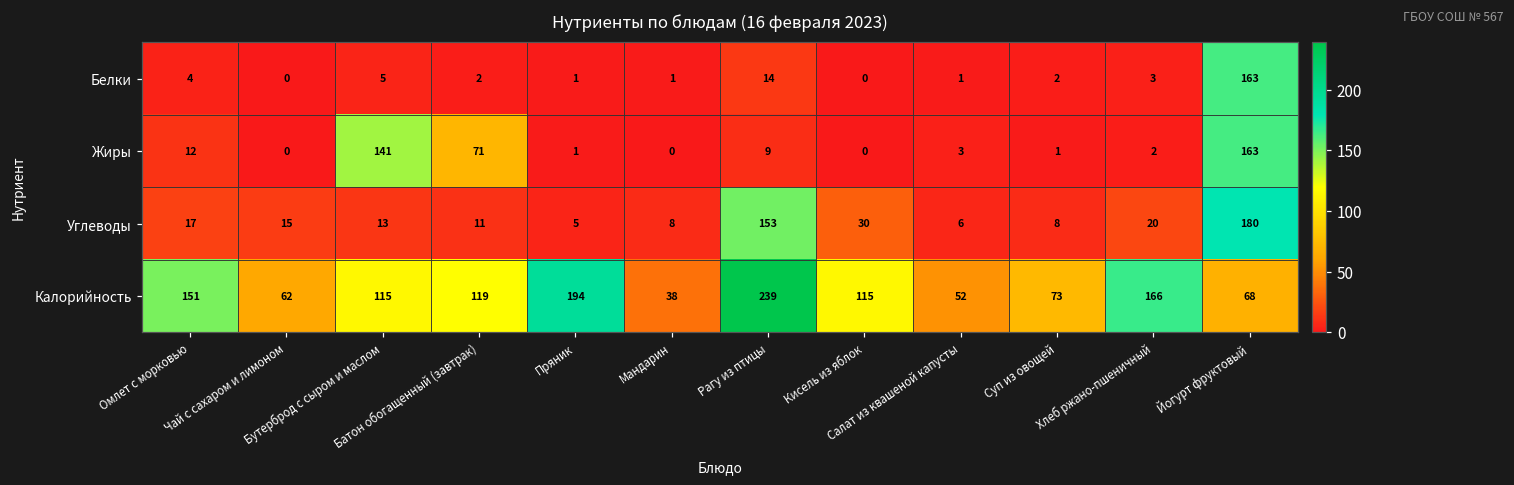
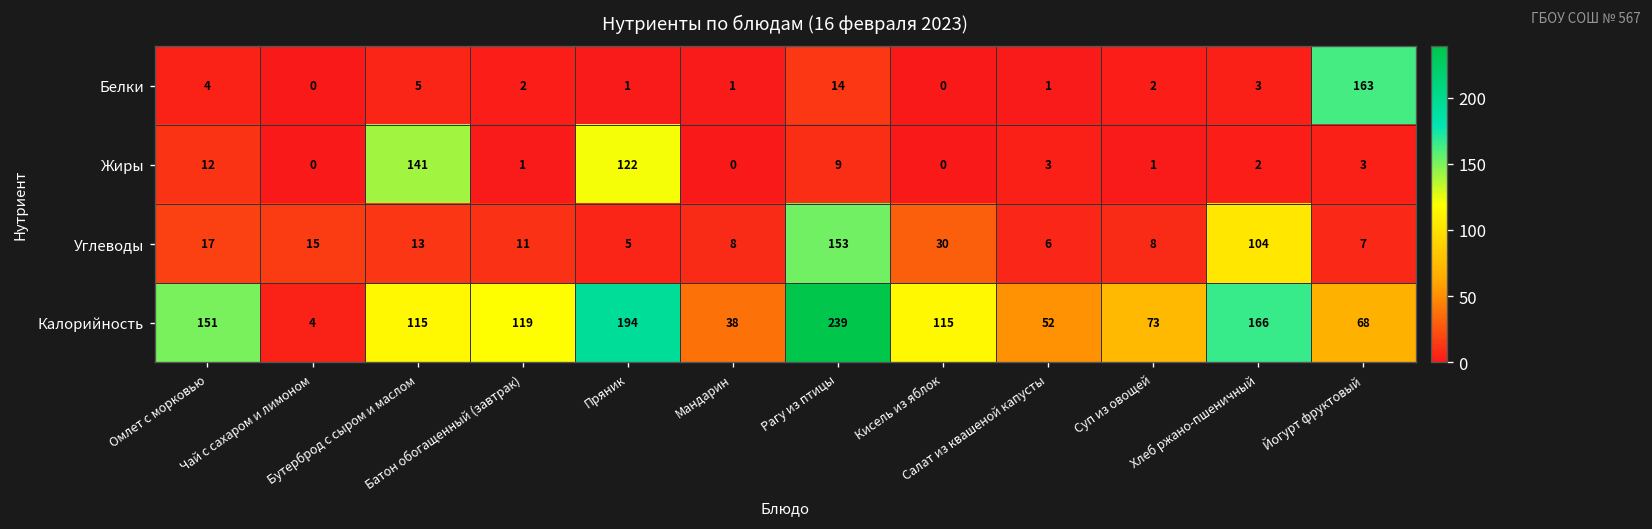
  {
    "Белки": {
      "Омлет с морковью": 4,
      "Чай с сахаром и лимоном": 0,
      "Бутерброд с сыром и маслом": 5,
      "Батон обогащенный (завтрак)": 2,
      "Пряник": 1,
      "Мандарин": 1,
      "Рагу из птицы": 14,
      "Кисель из яблок": 0,
      "Салат из квашеной капусты": 1,
      "Суп из овощей": 2,
      "Хлеб ржано-пшеничный": 3,
      "Йогурт фруктовый": 163
    },
    "Жиры": {
      "Омлет с морковью": 12,
      "Чай с сахаром и лимоном": 0,
      "Бутерброд с сыром и маслом": 141,
-     "Батон обогащенный (завтрак)": 71,
-     "Пряник": 1,
+     "Батон обогащенный (завтрак)": 1,
+     "Пряник": 122,
      "Мандарин": 0,
      "Рагу из птицы": 9,
      "Кисель из яблок": 0,
      "Салат из квашеной капусты": 3,
      "Суп из овощей": 1,
      "Хлеб ржано-пшеничный": 2,
-     "Йогурт фруктовый": 163
+     "Йогурт фруктовый": 3
    },
    "Углеводы": {
      "Омлет с морковью": 17,
      "Чай с сахаром и лимоном": 15,
      "Бутерброд с сыром и маслом": 13,
      "Батон обогащенный (завтрак)": 11,
      "Пряник": 5,
      "Мандарин": 8,
      "Рагу из птицы": 153,
      "Кисель из яблок": 30,
      "Салат из квашеной капусты": 6,
      "Суп из овощей": 8,
-     "Хлеб ржано-пшеничный": 20,
-     "Йогурт фруктовый": 180
+     "Хлеб ржано-пшеничный": 104,
+     "Йогурт фруктовый": 7
    },
    "Калорийность": {
      "Омлет с морковью": 151,
-     "Чай с сахаром и лимоном": 62,
+     "Чай с сахаром и лимоном": 4,
      "Бутерброд с сыром и маслом": 115,
      "Батон обогащенный (завтрак)": 119,
      "Пряник": 194,
      "Мандарин": 38,
      "Рагу из птицы": 239,
      "Кисель из яблок": 115,
      "Салат из квашеной капусты": 52,
      "Суп из овощей": 73,
      "Хлеб ржано-пшеничный": 166,
      "Йогурт фруктовый": 68
    }
  }
